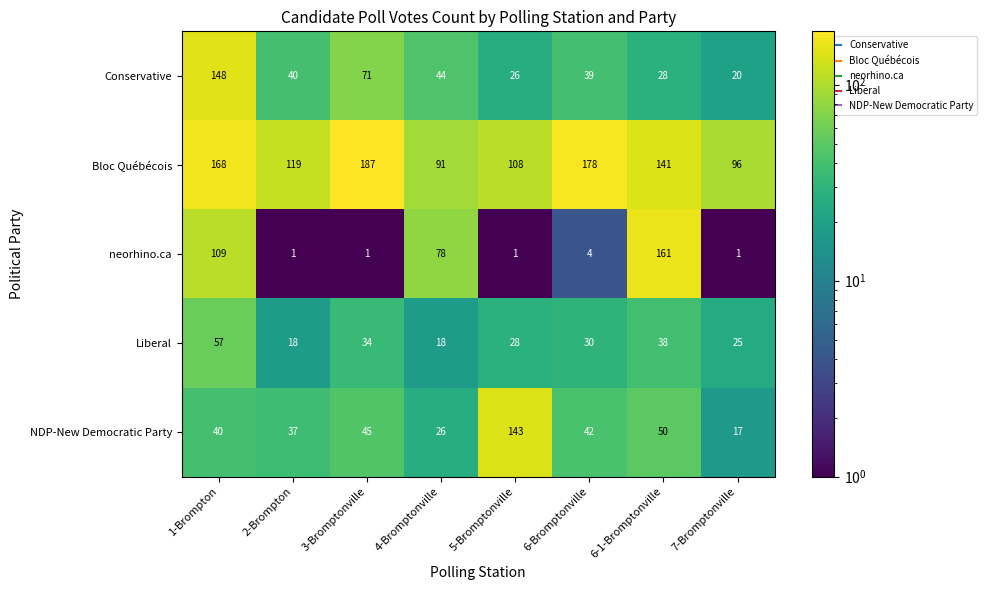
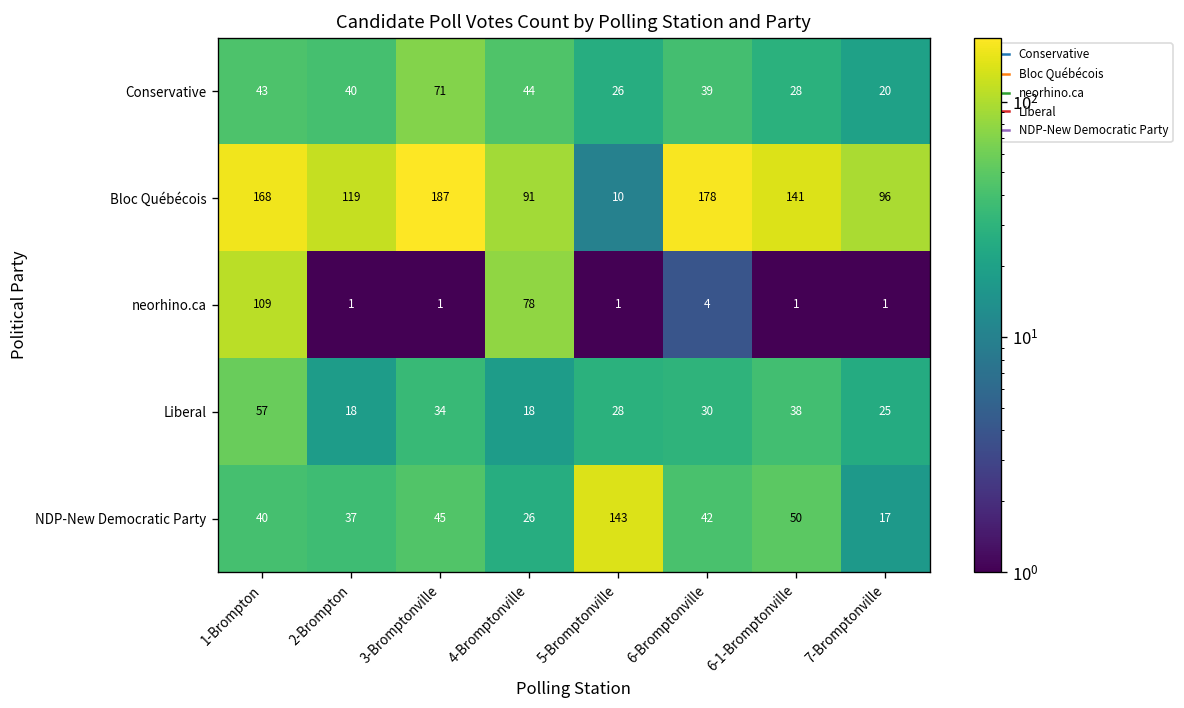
  {
    "Conservative": {
-     "1-Brompton": 148,
+     "1-Brompton": 43,
      "2-Brompton": 40,
      "3-Bromptonville": 71,
      "4-Bromptonville": 44,
      "5-Bromptonville": 26,
      "6-Bromptonville": 39,
      "6-1-Bromptonville": 28,
      "7-Bromptonville": 20
    },
    "Bloc Québécois": {
      "1-Brompton": 168,
      "2-Brompton": 119,
      "3-Bromptonville": 187,
      "4-Bromptonville": 91,
-     "5-Bromptonville": 108,
+     "5-Bromptonville": 10,
      "6-Bromptonville": 178,
      "6-1-Bromptonville": 141,
      "7-Bromptonville": 96
    },
    "neorhino.ca": {
      "1-Brompton": 109,
      "2-Brompton": 1,
      "3-Bromptonville": 1,
      "4-Bromptonville": 78,
      "5-Bromptonville": 1,
      "6-Bromptonville": 4,
-     "6-1-Bromptonville": 161,
+     "6-1-Bromptonville": 1,
      "7-Bromptonville": 1
    },
    "Liberal": {
      "1-Brompton": 57,
      "2-Brompton": 18,
      "3-Bromptonville": 34,
      "4-Bromptonville": 18,
      "5-Bromptonville": 28,
      "6-Bromptonville": 30,
      "6-1-Bromptonville": 38,
      "7-Bromptonville": 25
    },
    "NDP-New Democratic Party": {
      "1-Brompton": 40,
      "2-Brompton": 37,
      "3-Bromptonville": 45,
      "4-Bromptonville": 26,
      "5-Bromptonville": 143,
      "6-Bromptonville": 42,
      "6-1-Bromptonville": 50,
      "7-Bromptonville": 17
    }
  }
